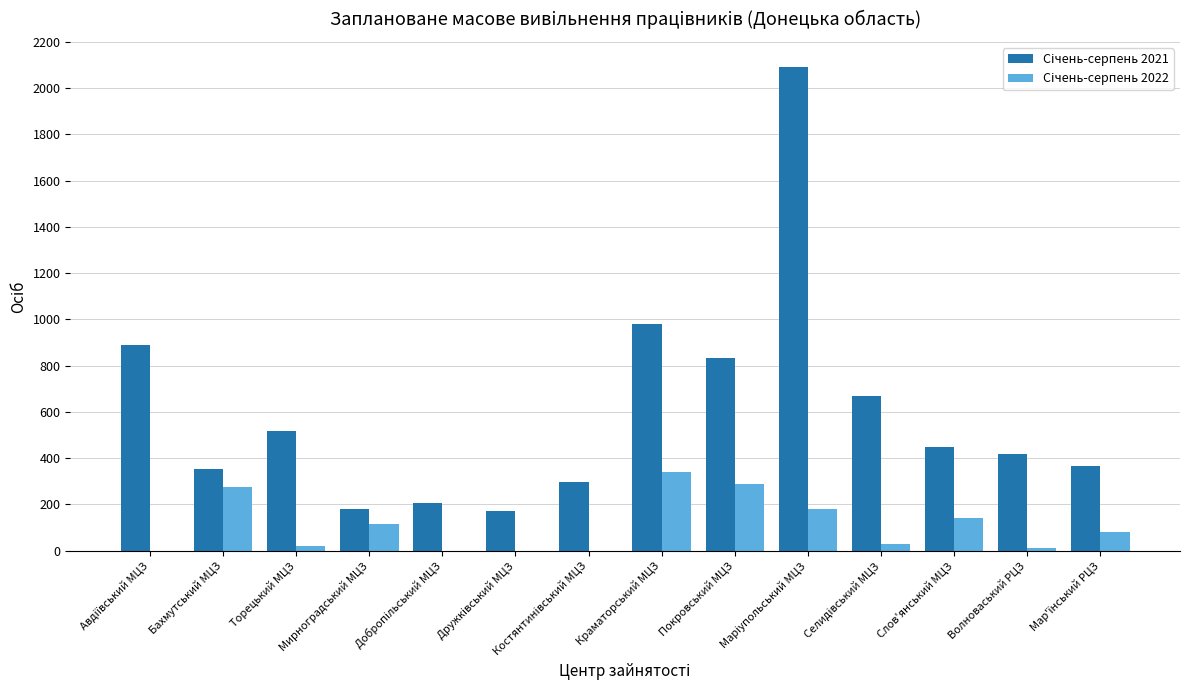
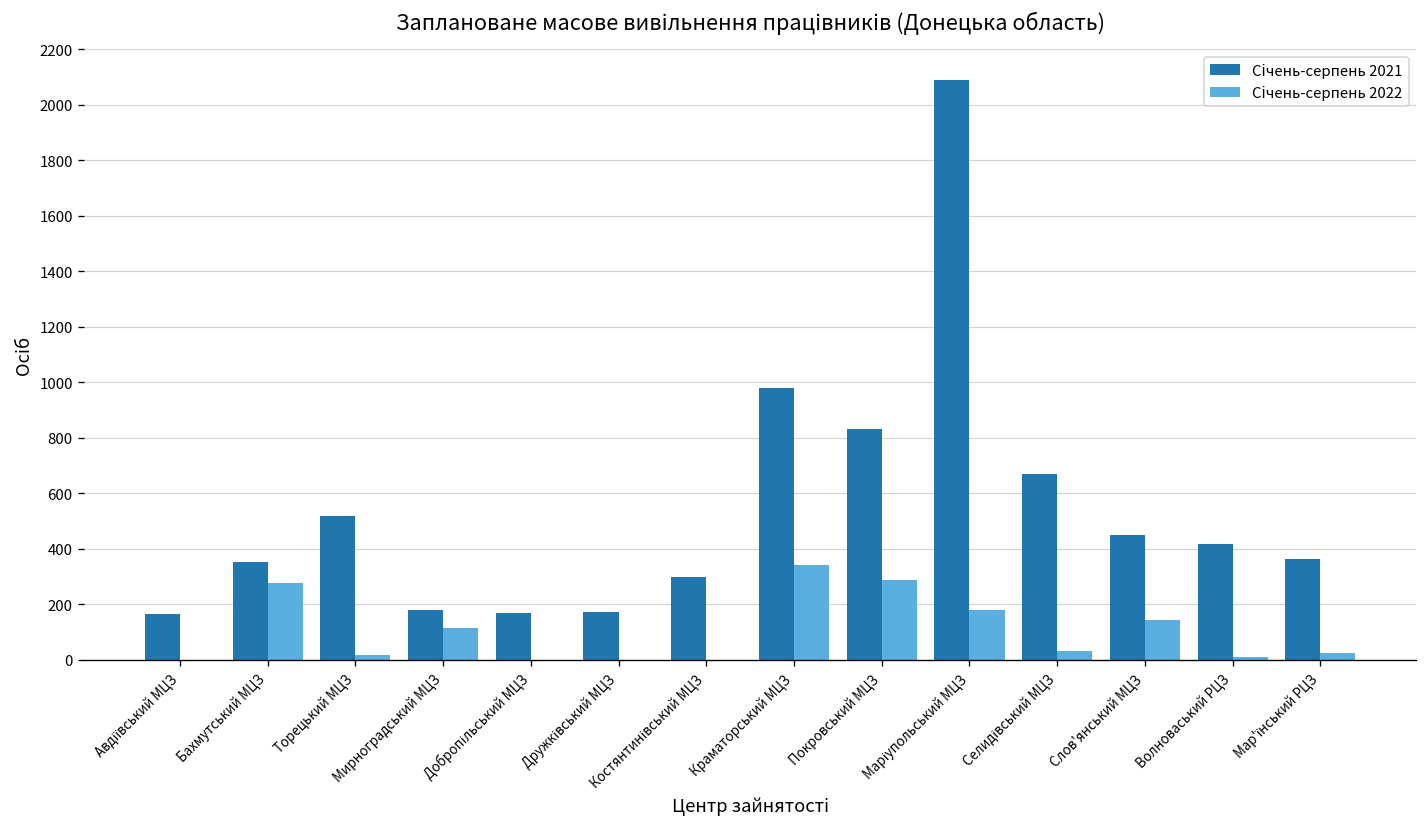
  {
    "Січень-серпень 2021": {
-     "Авдіївський МЦЗ": 890,
+     "Авдіївський МЦЗ": 170,
      "Бахмутський МЦЗ": 350,
      "Торецький МЦЗ": 520,
      "Мирноградський МЦЗ": 180,
-     "Добропільський МЦЗ": 210,
+     "Добропільський МЦЗ": 170,
      "Дружківський МЦЗ": 170,
      "Костянтинівський МЦЗ": 300,
      "Краматорський МЦЗ": 980,
      "Покровський МЦЗ": 830,
      "Маріупольський МЦЗ": 2090,
      "Селидівський МЦЗ": 670,
      "Слов'янський МЦЗ": 450,
      "Волноваський РЦЗ": 420,
      "Мар'їнський РЦЗ": 370
    },
    "Січень-серпень 2022": {
      "Авдіївський МЦЗ": 0,
      "Бахмутський МЦЗ": 280,
      "Торецький МЦЗ": 20,
      "Мирноградський МЦЗ": 120,
      "Добропільський МЦЗ": 0,
      "Дружківський МЦЗ": 0,
      "Костянтинівський МЦЗ": 0,
      "Краматорський МЦЗ": 340,
      "Покровський МЦЗ": 290,
      "Маріупольський МЦЗ": 180,
      "Селидівський МЦЗ": 30,
      "Слов'янський МЦЗ": 140,
      "Волноваський РЦЗ": 10,
-     "Мар'їнський РЦЗ": 80
+     "Мар'їнський РЦЗ": 20
    }
  }
